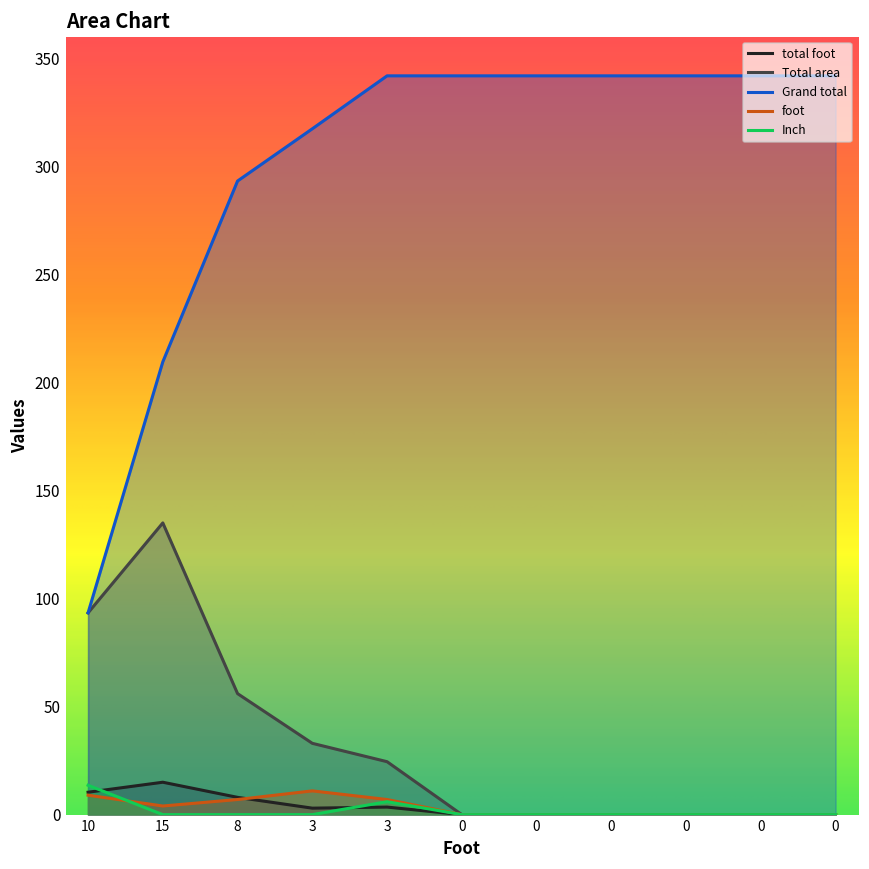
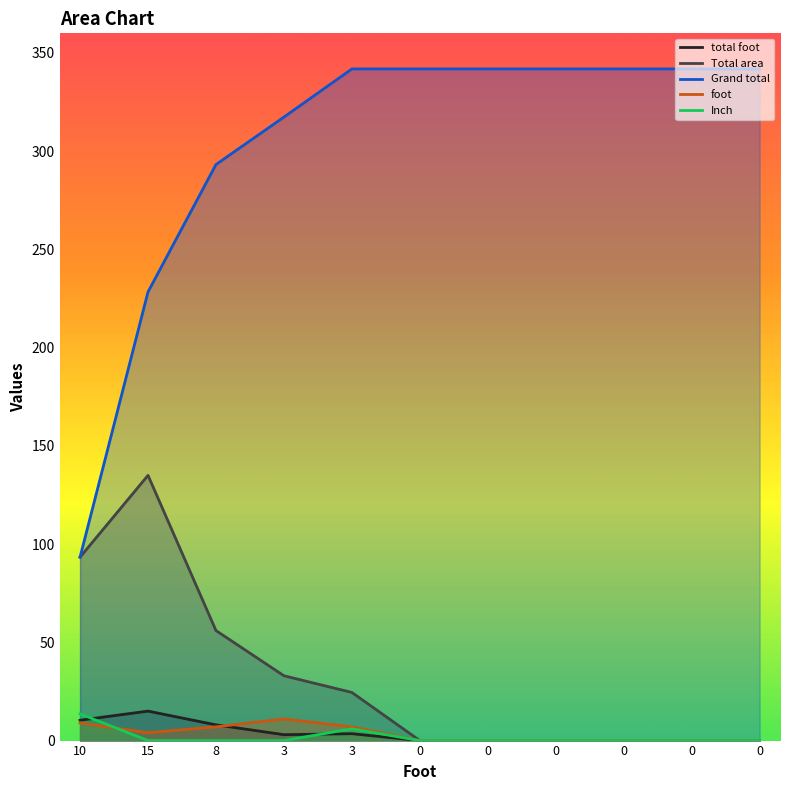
  {
    "Grand total": {
-     "15": 210,
+     "15": 228,
      "8": 293
    },
    "foot": {
      "10": 9,
      "15": 4
    },
    "Inch": {
      "10": 14,
      "15": 0,
      "8": 0
    }
  }
